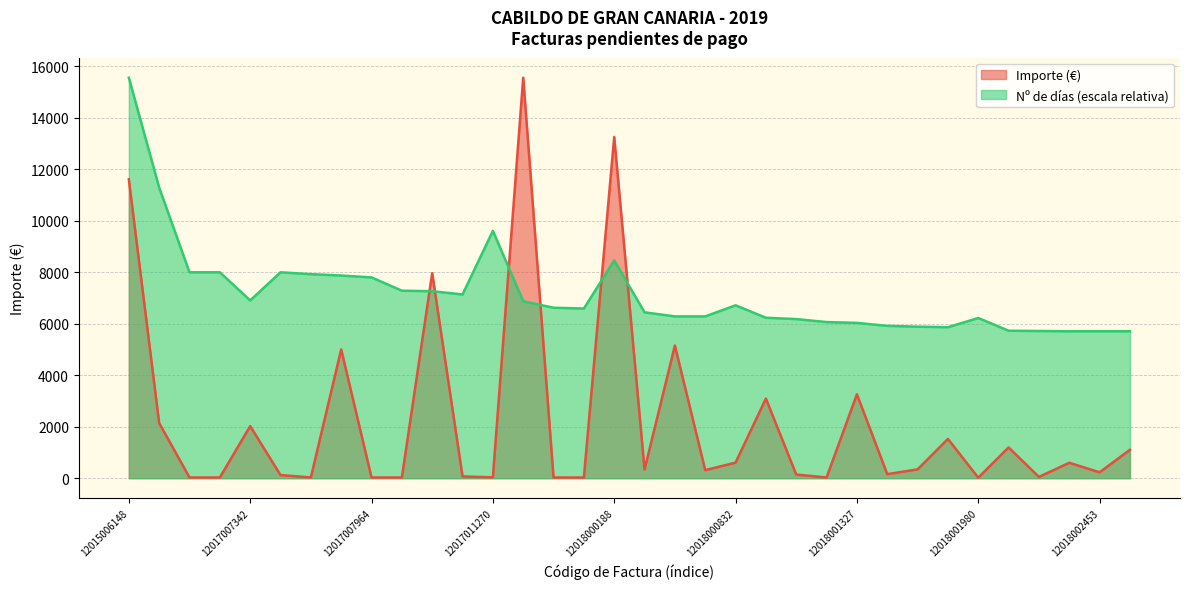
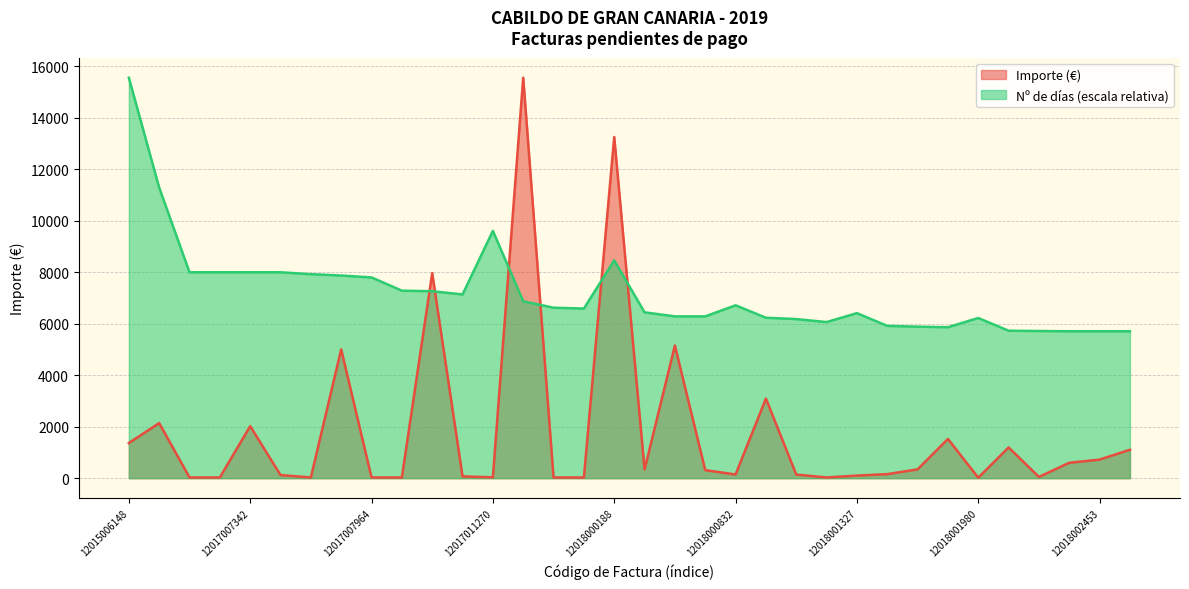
  {
    "Importe (€)": {
-     "12015006148": 11600,
+     "12015006148": 1400,
      "12017007342": 2000,
      "12017007964": 0,
      "12017011270": 0,
      "12018000188": 13200,
-     "12018000832": 600,
-     "12018001327": 3300,
+     "12018000832": 100,
+     "12018001327": 100,
      "12018001980": 0,
-     "12018002453": 200
+     "12018002453": 700
    },
    "Nº de días (escala relativa)": {
      "12015006148": 15500,
-     "12017007342": 6900,
+     "12017007342": 8000,
      "12017007964": 7800,
      "12017011270": 9600,
      "12018000188": 8500,
      "12018000832": 6700,
-     "12018001327": 6000,
+     "12018001327": 6400,
      "12018001980": 6200,
      "12018002453": 5700
    }
  }
